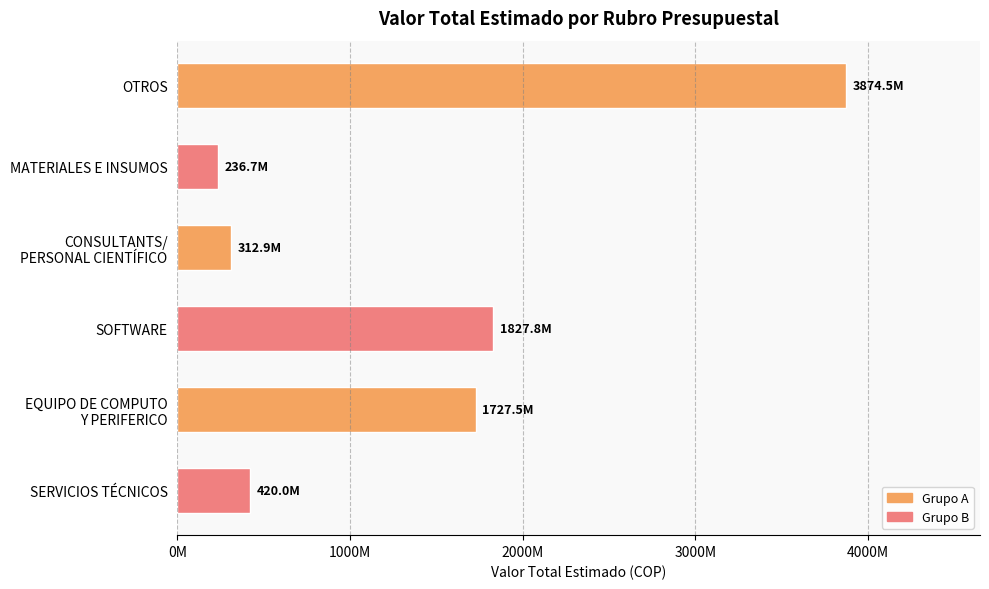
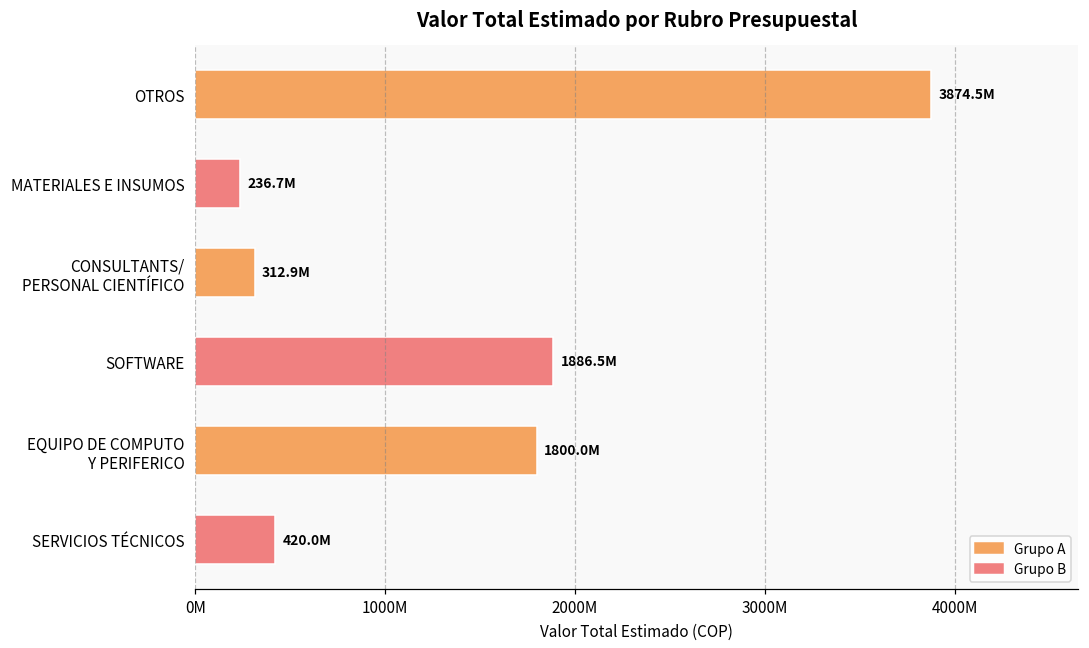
  {
    "OTROS": "3874.5M",
    "MATERIALES E INSUMOS": "236.7M",
    "CONSULTANTS/ PERSONAL CIENTÍFICO": "312.9M",
-   "SOFTWARE": "1827.8M",
-   "EQUIPO DE COMPUTO Y PERIFERICO": "1727.5M",
+   "SOFTWARE": "1886.5M",
+   "EQUIPO DE COMPUTO Y PERIFERICO": "1800.0M",
    "SERVICIOS TÉCNICOS": "420.0M"
  }
